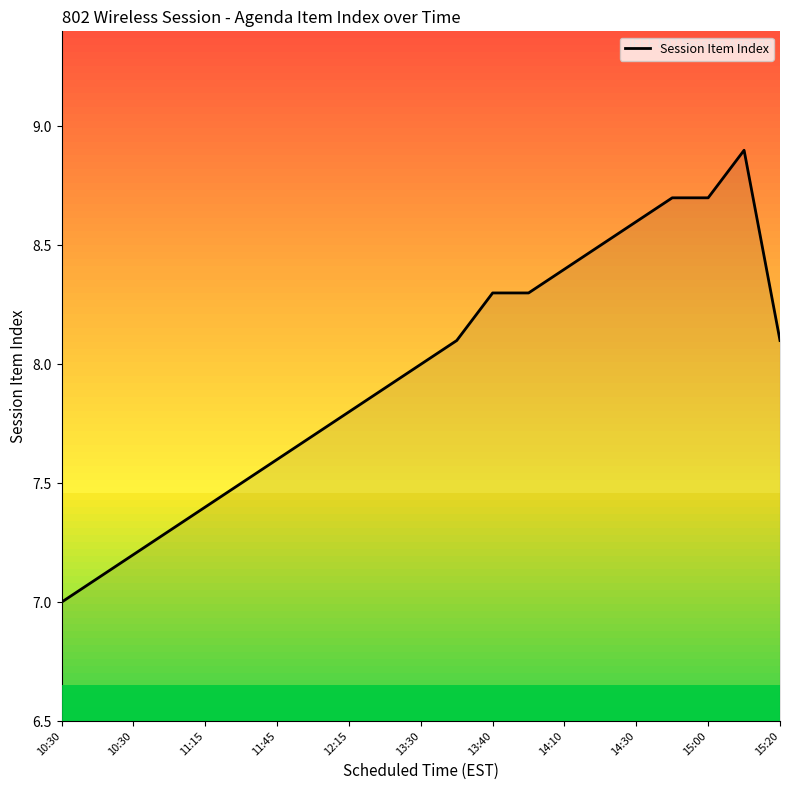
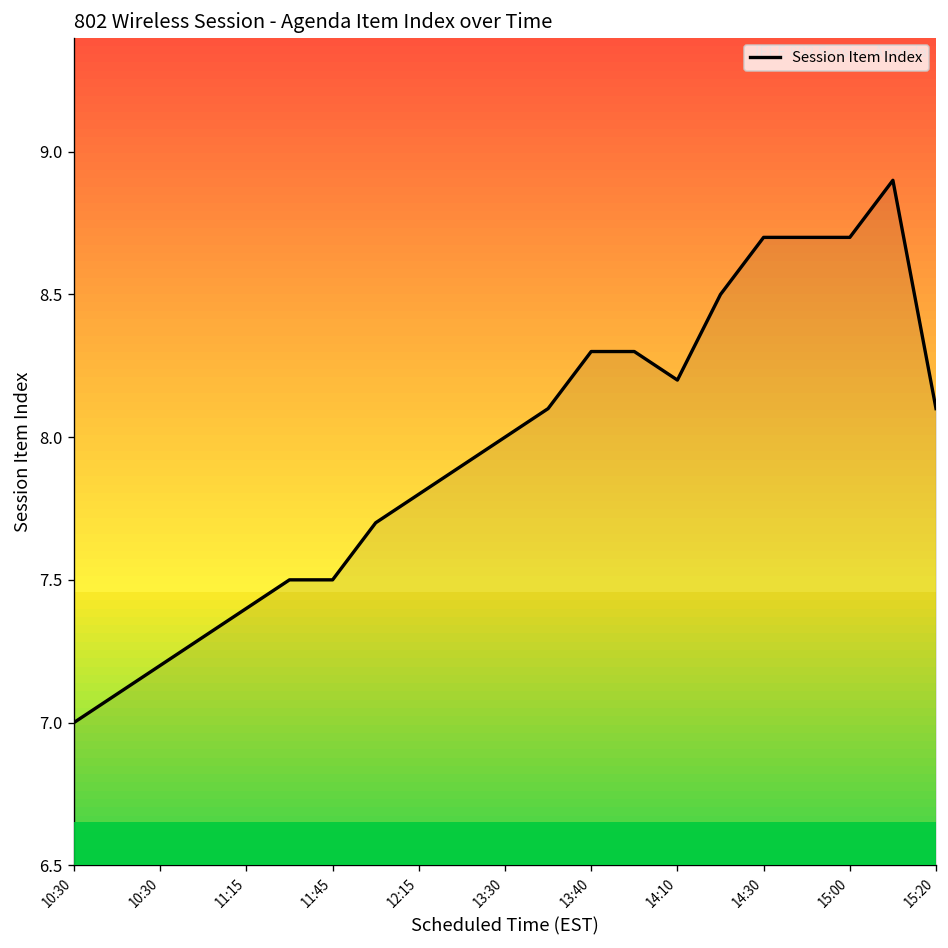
  {
    "11:15": 7.4,
-   "11:45": 7.6,
+   "11:45": 7.5,
    "12:15": 7.8,
    "13:40": 8.3,
-   "14:10": 8.4,
-   "14:30": 8.6,
+   "14:10": 8.2,
+   "14:30": 8.7,
    "15:00": 8.7,
    "15:20": 8.1
  }
